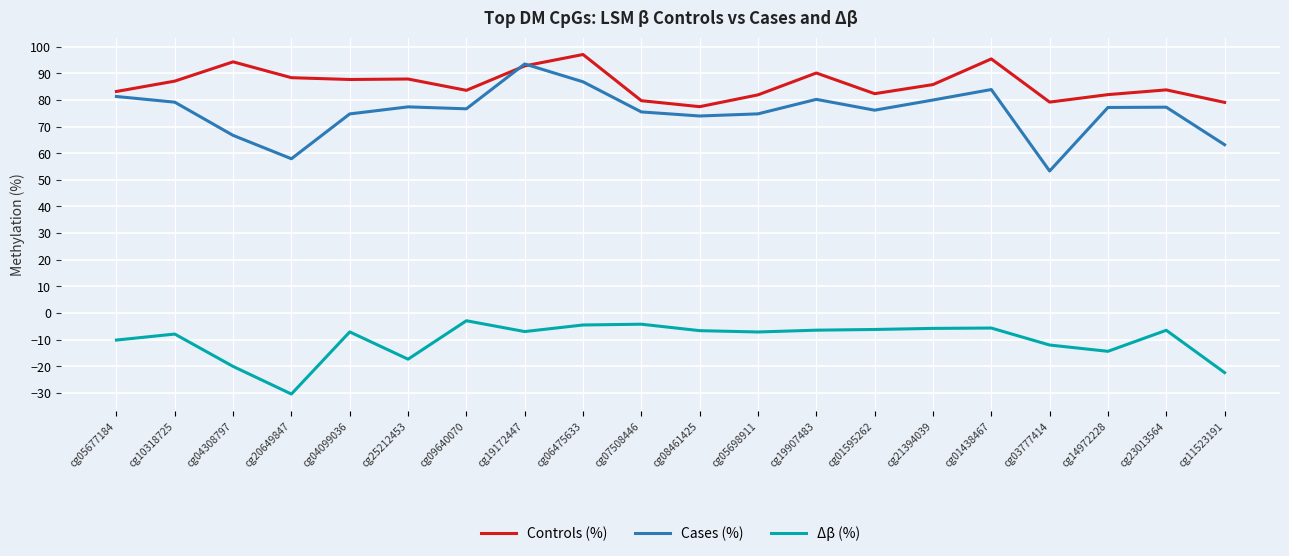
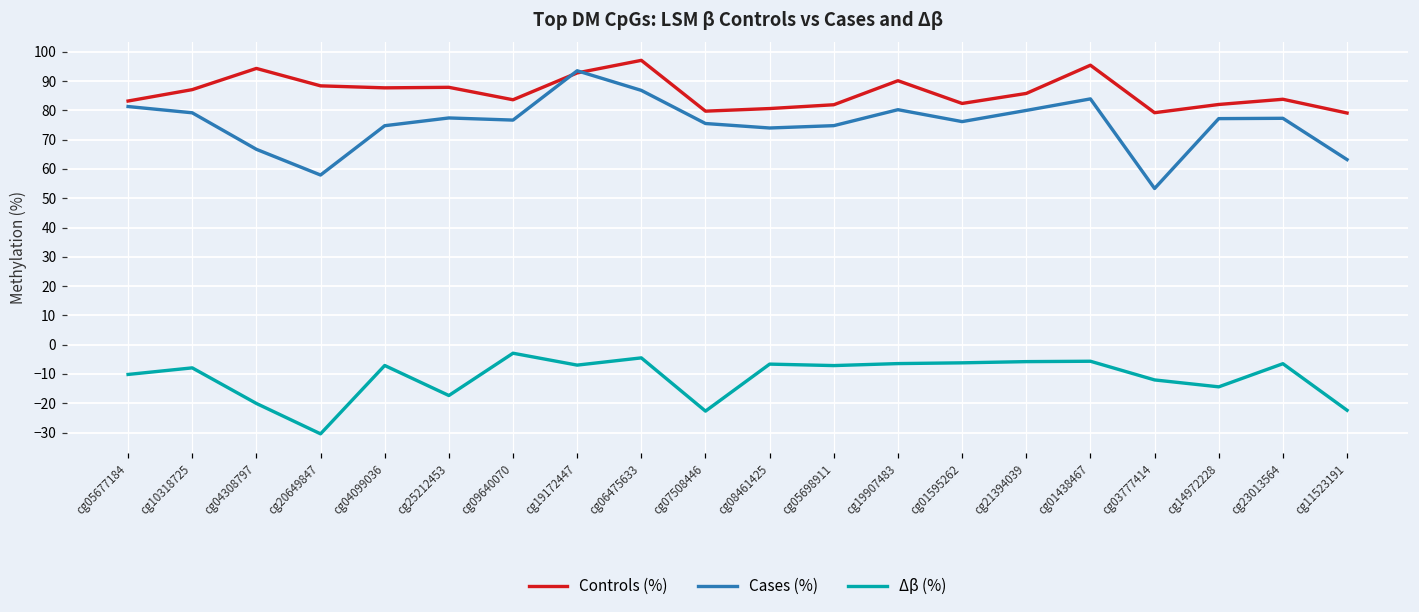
  {
    "Controls (%)": {
      "cg05677184": 83,
      "cg10318725": 87,
      "cg04308797": 94,
      "cg20649847": 88,
      "cg04099036": 88,
      "cg25212453": 88,
      "cg09640070": 84,
      "cg06475633": 97,
      "cg07508446": 80,
-     "cg08461425": 77,
+     "cg08461425": 81,
      "cg05698911": 82,
      "cg19907483": 90,
      "cg01595262": 82,
      "cg21394039": 86,
      "cg01438467": 95,
      "cg03777414": 79,
      "cg14972228": 82,
      "cg23013564": 84,
      "cg11523191": 79
    },
    "Cases (%)": {
      "cg05677184": 81,
      "cg10318725": 79,
      "cg04308797": 67,
      "cg20649847": 58,
      "cg04099036": 75,
      "cg25212453": 77,
      "cg09640070": 77,
      "cg06475633": 87,
      "cg07508446": 76,
      "cg08461425": 74,
      "cg05698911": 75,
      "cg19907483": 80,
      "cg01595262": 76,
      "cg21394039": 80,
      "cg01438467": 84,
      "cg03777414": 53,
      "cg14972228": 77,
      "cg23013564": 77,
      "cg11523191": 63
    },
    "Δβ (%)": {
      "cg05677184": -10,
      "cg10318725": -8,
      "cg04308797": -20,
      "cg20649847": -30,
      "cg04099036": -7,
      "cg25212453": -17,
      "cg09640070": -3,
      "cg19172447": -7,
      "cg06475633": -5,
-     "cg07508446": -4,
+     "cg07508446": -23,
      "cg08461425": -7,
      "cg05698911": -7,
      "cg19907483": -6,
      "cg01595262": -6,
      "cg21394039": -6,
      "cg01438467": -6,
      "cg03777414": -12,
      "cg14972228": -14,
      "cg23013564": -7,
      "cg11523191": -22
    }
  }
